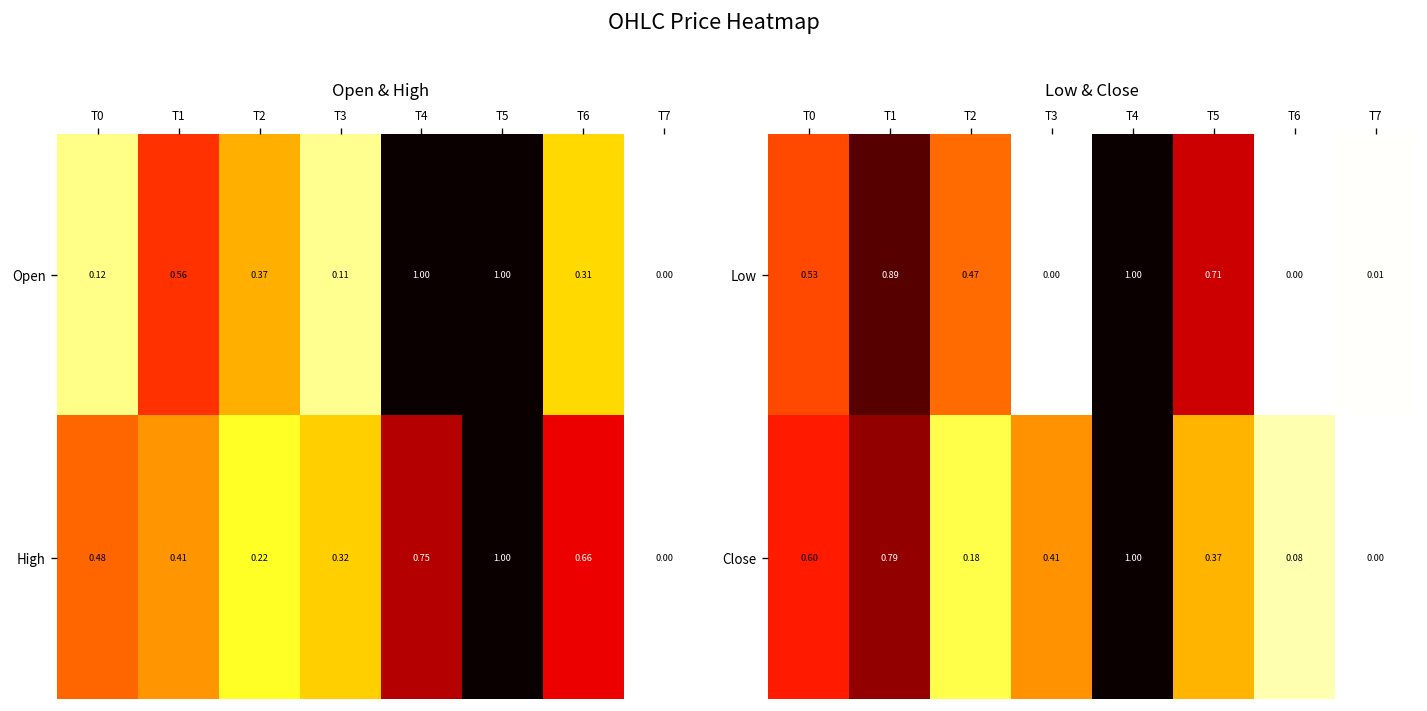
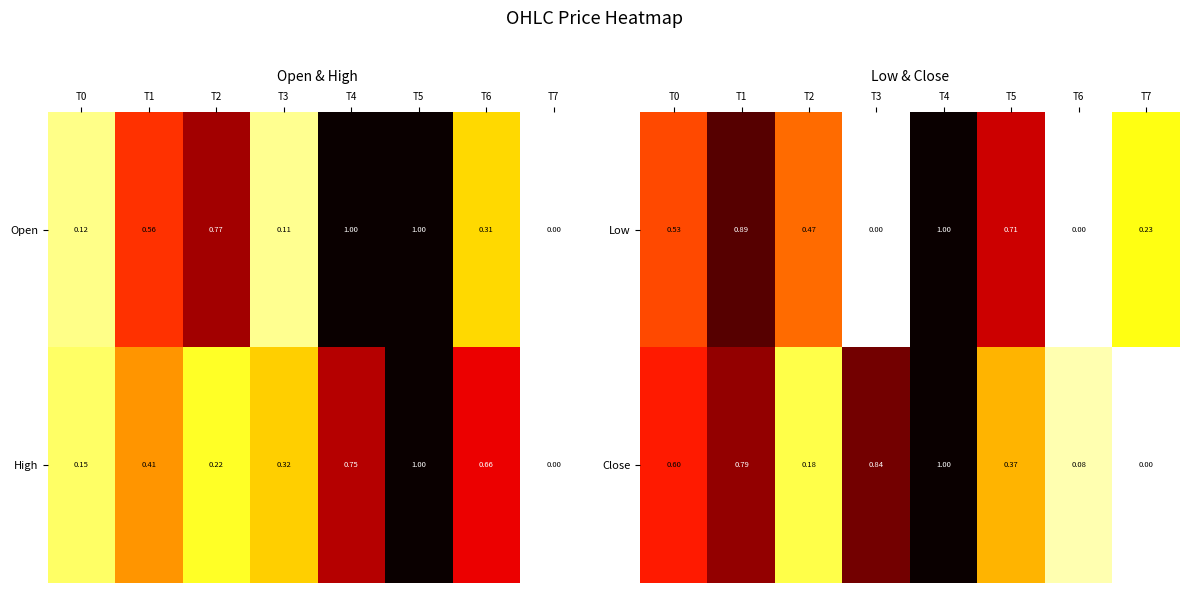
  {
    "Open & High": {
      "Open": {
        "T0": 0.12,
        "T1": 0.56,
-       "T2": 0.37,
+       "T2": 0.77,
        "T3": 0.11,
        "T4": 1.00,
        "T5": 1.00,
        "T6": 0.31,
        "T7": 0.00
      },
      "High": {
-       "T0": 0.48,
+       "T0": 0.15,
        "T1": 0.41,
        "T2": 0.22,
        "T3": 0.32,
        "T4": 0.75,
        "T5": 1.00,
        "T6": 0.66,
        "T7": 0.00
      }
    },
    "Low & Close": {
      "Low": {
        "T0": 0.53,
        "T1": 0.89,
        "T2": 0.47,
        "T3": 0.00,
        "T4": 1.00,
        "T5": 0.71,
        "T6": 0.00,
-       "T7": 0.01
+       "T7": 0.23
      },
      "Close": {
        "T0": 0.60,
        "T1": 0.79,
        "T2": 0.18,
-       "T3": 0.41,
+       "T3": 0.84,
        "T4": 1.00,
        "T5": 0.37,
        "T6": 0.08,
        "T7": 0.00
      }
    }
  }
